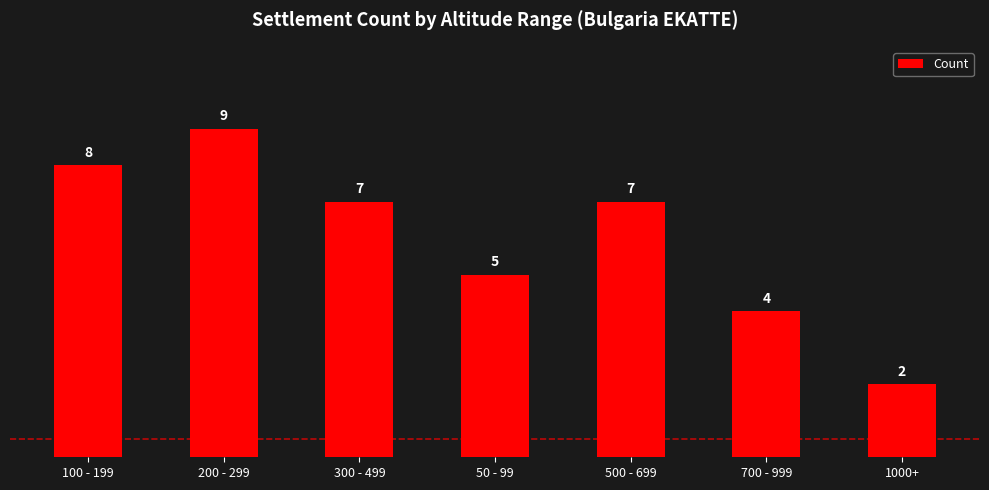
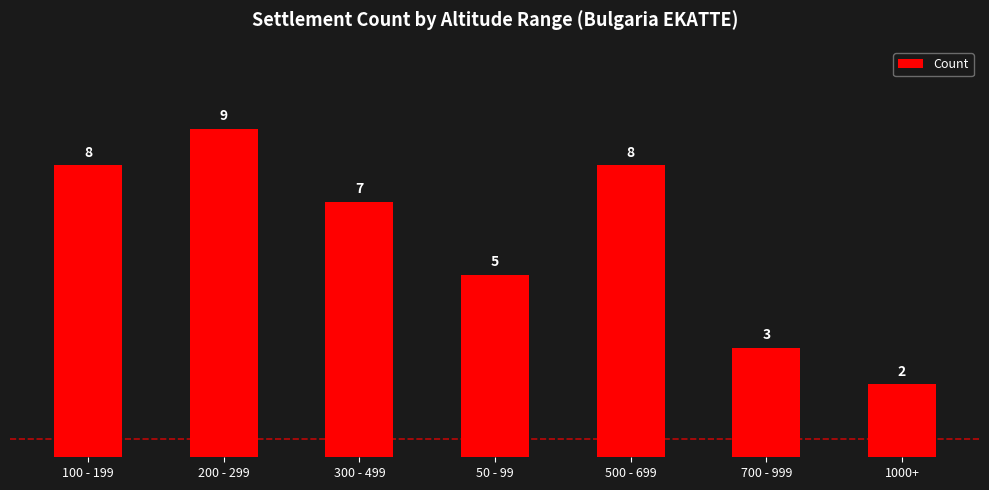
  {
    "100 - 199": 8,
    "200 - 299": 9,
    "300 - 499": 7,
    "50 - 99": 5,
-   "500 - 699": 7,
-   "700 - 999": 4,
+   "500 - 699": 8,
+   "700 - 999": 3,
    "1000+": 2
  }
